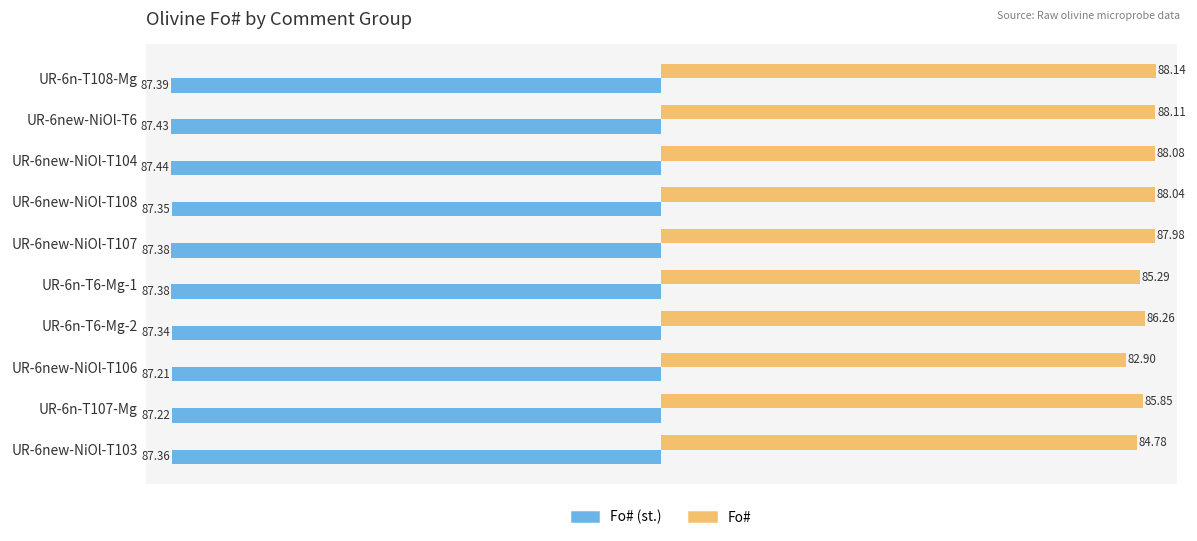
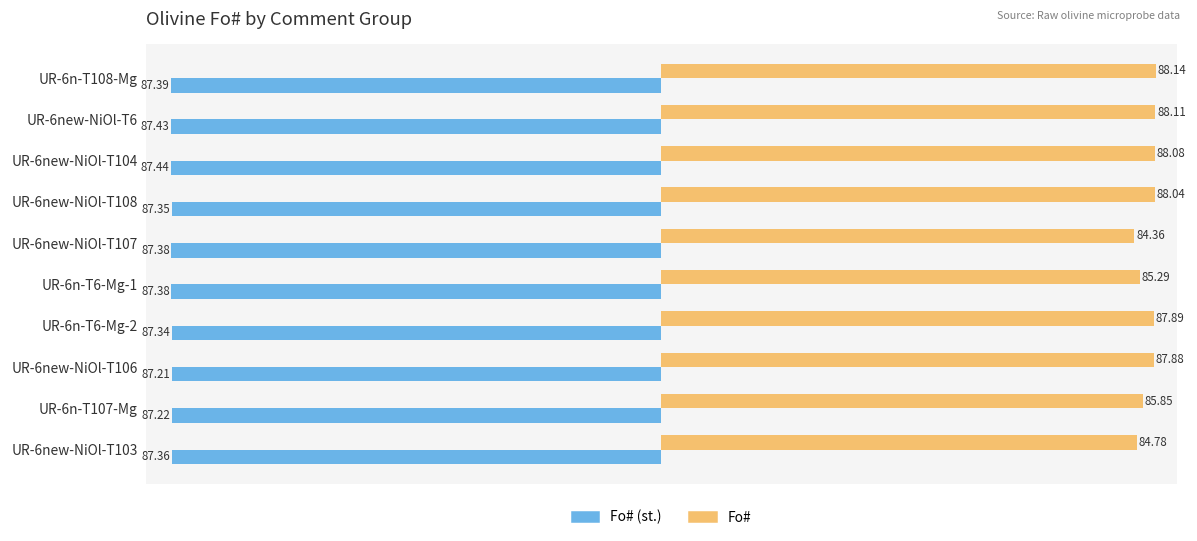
  {
    "Fo#": {
      "UR-6n-T108-Mg": 88.14,
      "UR-6new-NiOl-T6": 88.11,
      "UR-6new-NiOl-T104": 88.08,
      "UR-6new-NiOl-T108": 88.04,
-     "UR-6new-NiOl-T107": 87.98,
+     "UR-6new-NiOl-T107": 84.36,
      "UR-6n-T6-Mg-1": 85.29,
-     "UR-6n-T6-Mg-2": 86.26,
-     "UR-6new-NiOl-T106": 82.90,
+     "UR-6n-T6-Mg-2": 87.89,
+     "UR-6new-NiOl-T106": 87.88,
      "UR-6n-T107-Mg": 85.85,
      "UR-6new-NiOl-T103": 84.78
    }
  }
